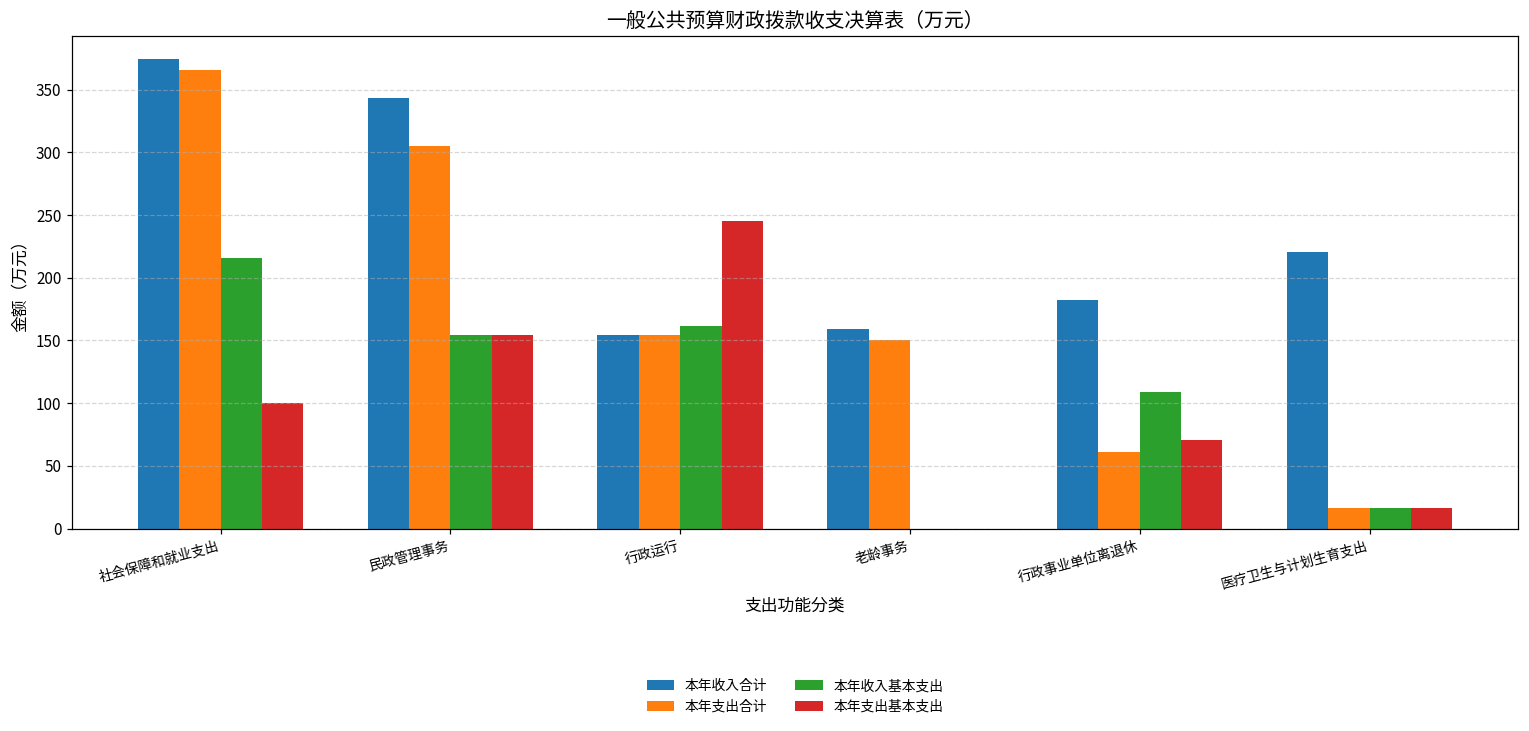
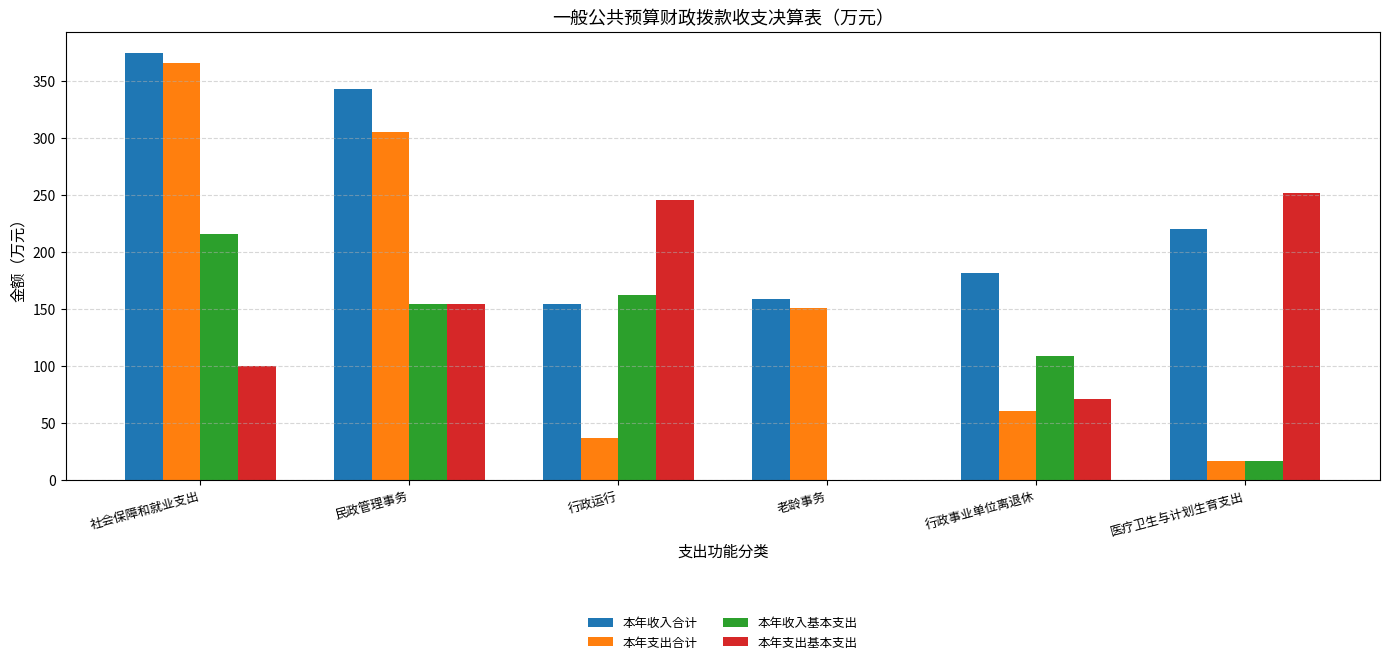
  {
    "本年收入合计": {
      "社会保障和就业支出": 374,
      "民政管理事务": 343,
      "行政运行": 154,
      "老龄事务": 159,
      "行政事业单位离退休": 182,
      "医疗卫生与计划生育支出": 220
    },
    "本年支出合计": {
      "社会保障和就业支出": 366,
      "民政管理事务": 305,
-     "行政运行": 154,
+     "行政运行": 37,
      "老龄事务": 151,
      "行政事业单位离退休": 61,
      "医疗卫生与计划生育支出": 16
    },
    "本年收入基本支出": {
      "社会保障和就业支出": 215,
      "民政管理事务": 154,
      "行政运行": 162,
      "老龄事务": 0,
      "行政事业单位离退休": 109,
      "医疗卫生与计划生育支出": 16
    },
    "本年支出基本支出": {
      "社会保障和就业支出": 100,
      "民政管理事务": 154,
      "行政运行": 245,
      "老龄事务": 0,
      "行政事业单位离退休": 71,
-     "医疗卫生与计划生育支出": 16
+     "医疗卫生与计划生育支出": 251
    }
  }
